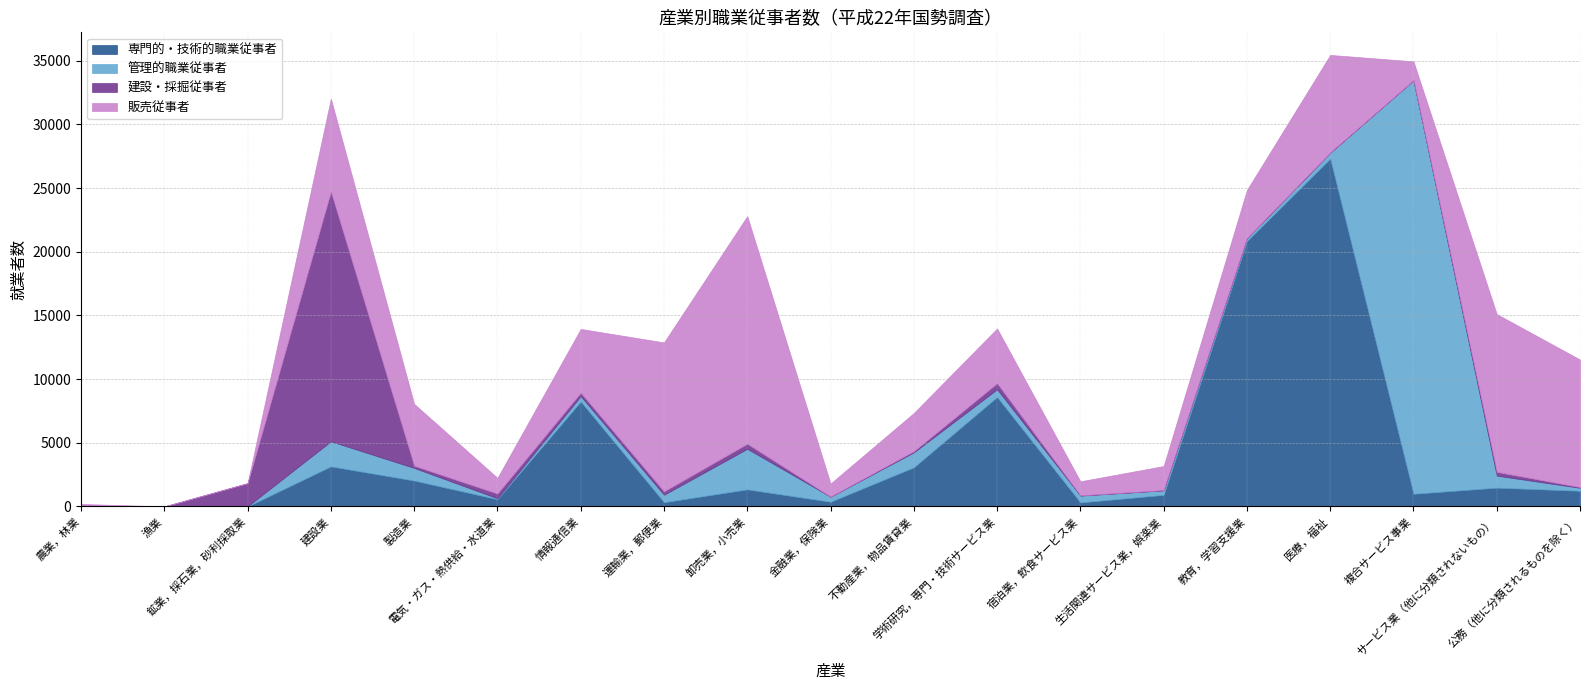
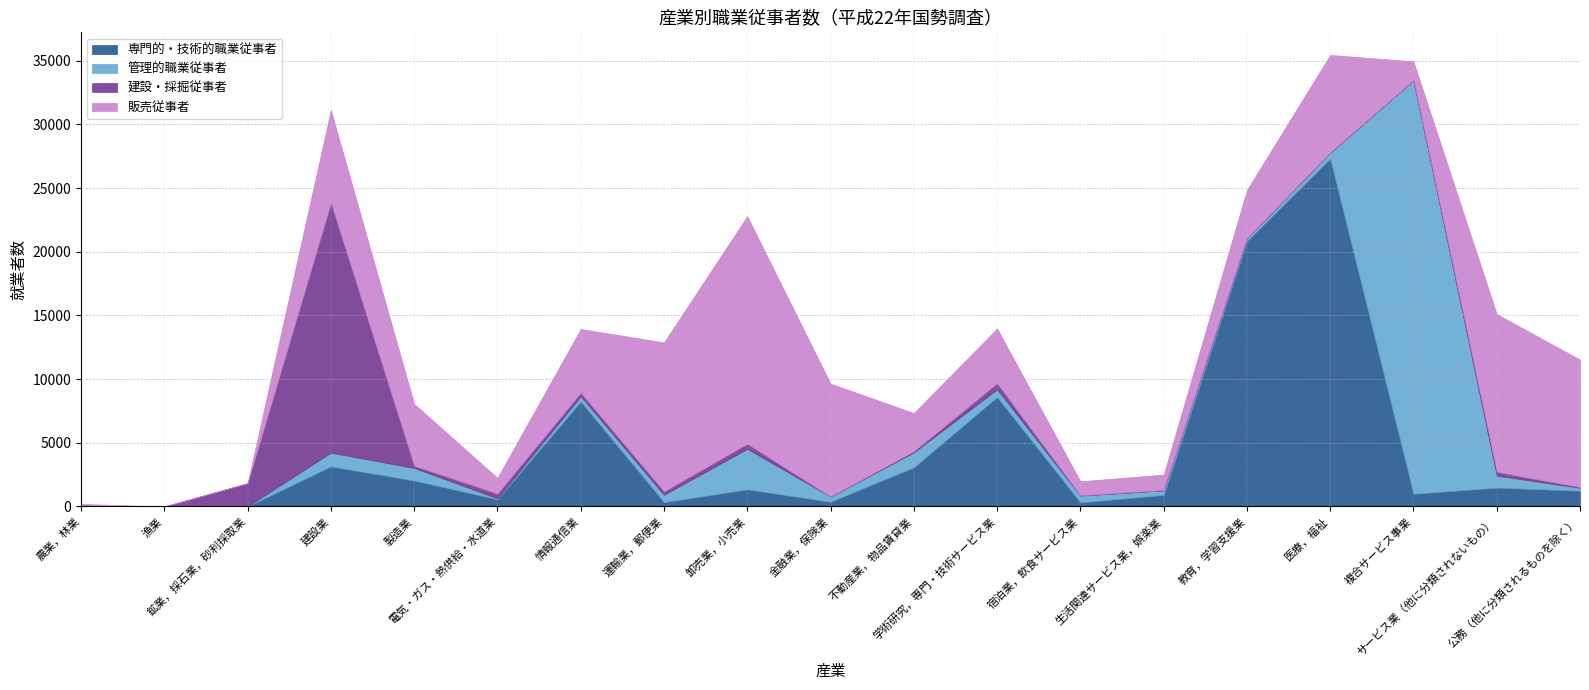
  {
    "専門的・技術的職業従事者": {
      "建設業": 3100,
      "製造業": 2000,
      "情報通信業": 8200,
      "運輸業，郵便業": 300,
      "卸売業，小売業": 1300,
      "金融業，保険業": 400,
      "不動産業，物品賃貸業": 3100,
      "学術研究，専門・技術サービス業": 8600,
      "宿泊業，飲食サービス業": 300,
      "生活関連サービス業，娯楽業": 900,
      "教育，学習支援業": 20800,
      "医療，福祉": 27300,
      "複合サービス事業": 1000,
      "サービス業（他に分類されないもの）": 1500,
      "公務（他に分類されるものを除く）": 1200
    },
    "管理的職業従事者": {
-     "建設業": 2000,
+     "建設業": 1100,
      "情報通信業": 400,
      "運輸業，郵便業": 600,
      "卸売業，小売業": 3200,
      "学術研究，専門・技術サービス業": 600,
      "サービス業（他に分類されないもの）": 900
    },
    "建設・採掘従事者": {
      "建設業": 19600,
      "電気・ガス・熱供給・水道業": 400,
      "情報通信業": 300,
      "運輸業，郵便業": 300,
      "卸売業，小売業": 400,
      "学術研究，専門・技術サービス業": 500,
      "サービス業（他に分類されないもの）": 300
    },
    "販売従事者": {
      "建設業": 7300,
      "製造業": 4900,
      "電気・ガス・熱供給・水道業": 1200,
      "情報通信業": 5000,
      "運輸業，郵便業": 11700,
      "卸売業，小売業": 17900,
-     "金融業，保険業": 1000,
+     "金融業，保険業": 8900,
      "不動産業，物品賃貸業": 3000,
      "学術研究，専門・技術サービス業": 4300,
      "宿泊業，飲食サービス業": 1100,
-     "生活関連サービス業，娯楽業": 1900,
+     "生活関連サービス業，娯楽業": 1200,
      "教育，学習支援業": 3800,
      "医療，福祉": 7700,
      "複合サービス事業": 1500,
      "サービス業（他に分類されないもの）": 12400,
      "公務（他に分類されるものを除く）": 10000
    }
  }
